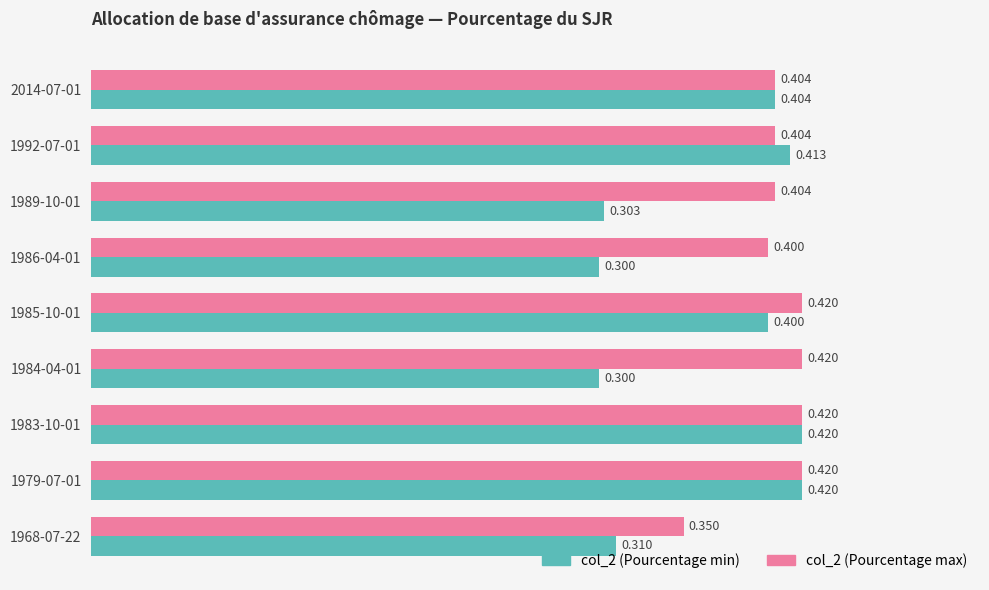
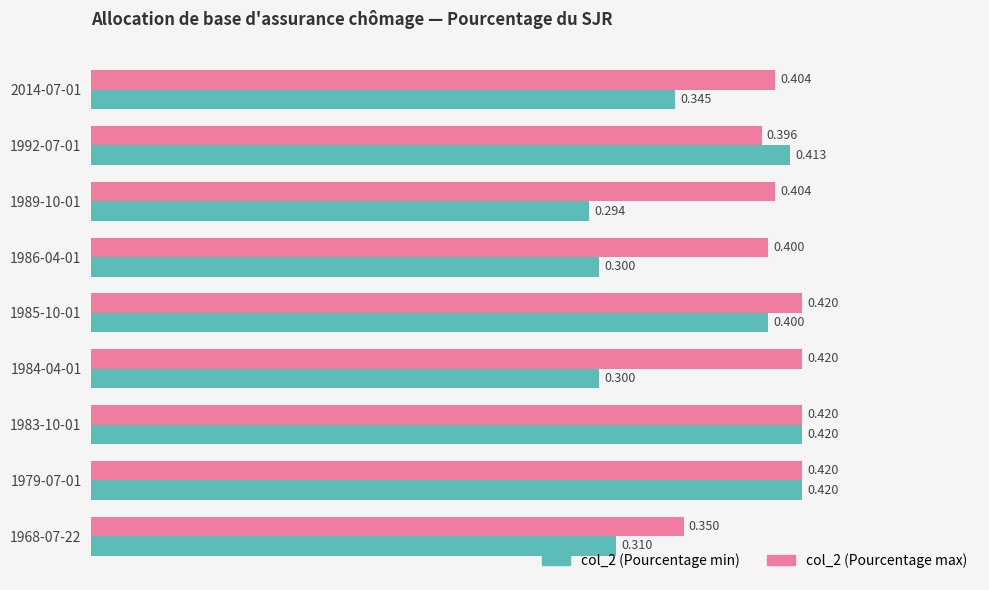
  {
    "col_2 (Pourcentage min)": {
-     "2014-07-01": 0.404,
+     "2014-07-01": 0.345,
      "1992-07-01": 0.413,
-     "1989-10-01": 0.303,
+     "1989-10-01": 0.294,
      "1986-04-01": 0.300,
      "1985-10-01": 0.400,
      "1984-04-01": 0.300,
      "1983-10-01": 0.420,
      "1979-07-01": 0.420,
      "1968-07-22": 0.310
    },
    "col_2 (Pourcentage max)": {
      "2014-07-01": 0.404,
-     "1992-07-01": 0.404,
+     "1992-07-01": 0.396,
      "1989-10-01": 0.404,
      "1986-04-01": 0.400,
      "1985-10-01": 0.420,
      "1984-04-01": 0.420,
      "1983-10-01": 0.420,
      "1979-07-01": 0.420,
      "1968-07-22": 0.350
    }
  }
